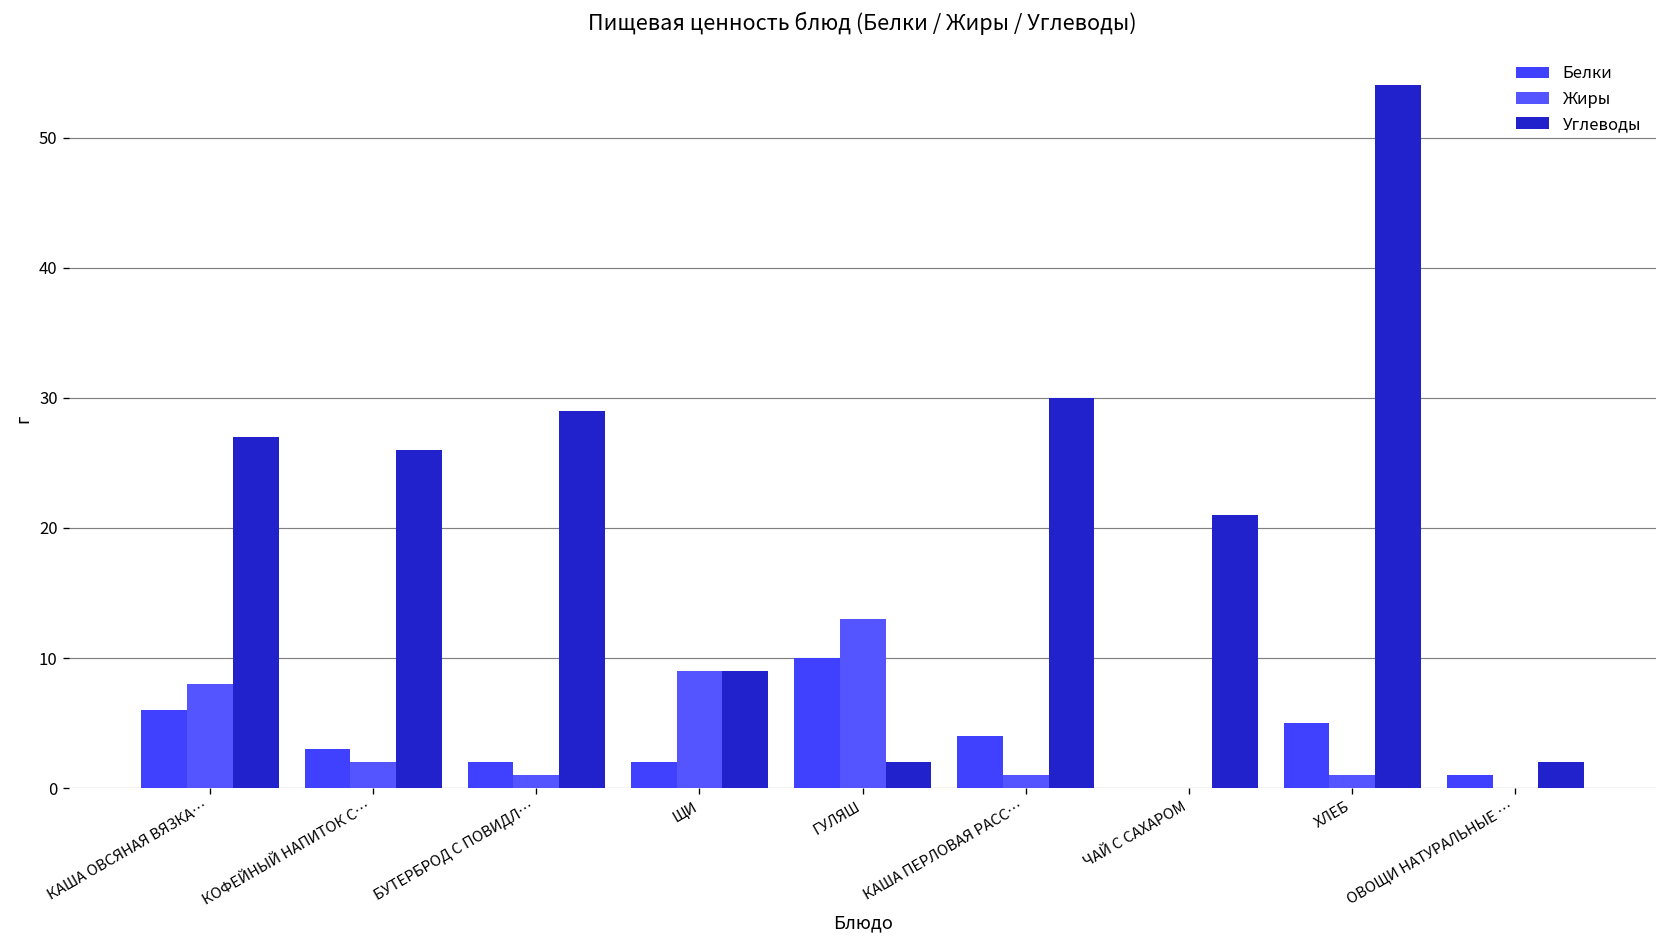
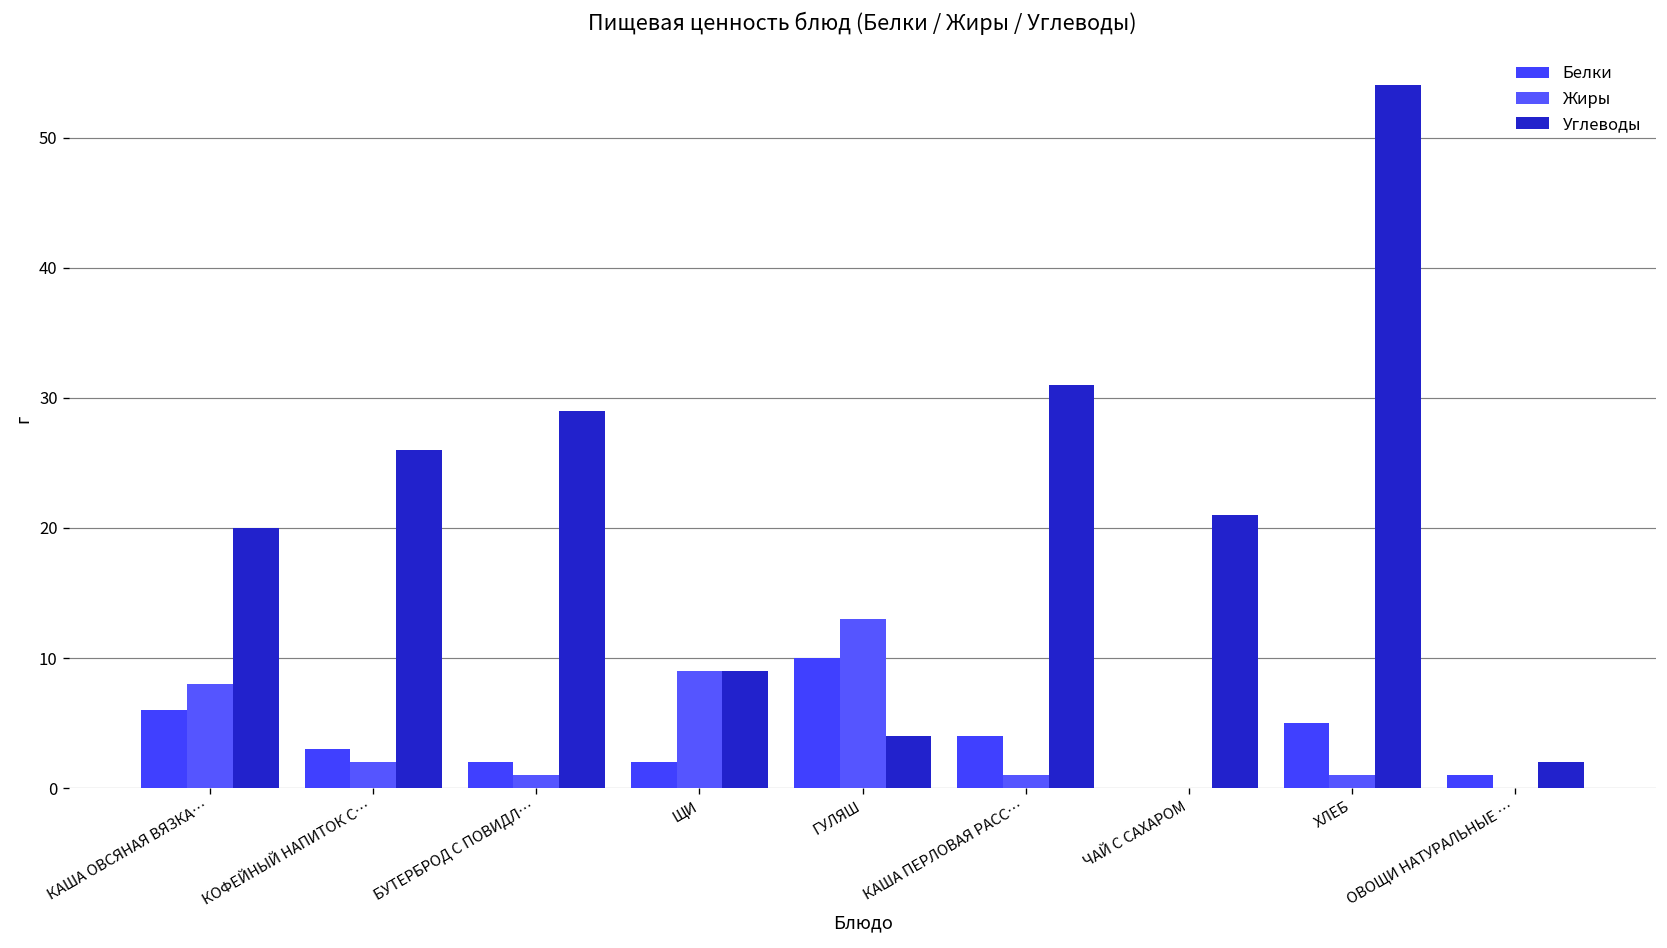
  {
    "Углеводы": {
-     "КАША ОВСЯНАЯ ВЯЗКА…": 27,
+     "КАША ОВСЯНАЯ ВЯЗКА…": 20,
      "КОФЕЙНЫЙ НАПИТОК С…": 26,
      "БУТЕРБРОД С ПОВИДЛ…": 29,
      "ЩИ": 9,
-     "ГУЛЯШ": 2,
-     "КАША ПЕРЛОВАЯ РАСС…": 30,
+     "ГУЛЯШ": 4,
+     "КАША ПЕРЛОВАЯ РАСС…": 31,
      "ЧАЙ С САХАРОМ": 21,
      "ХЛЕБ": 54,
      "ОВОЩИ НАТУРАЛЬНЫЕ …": 2
    }
  }
